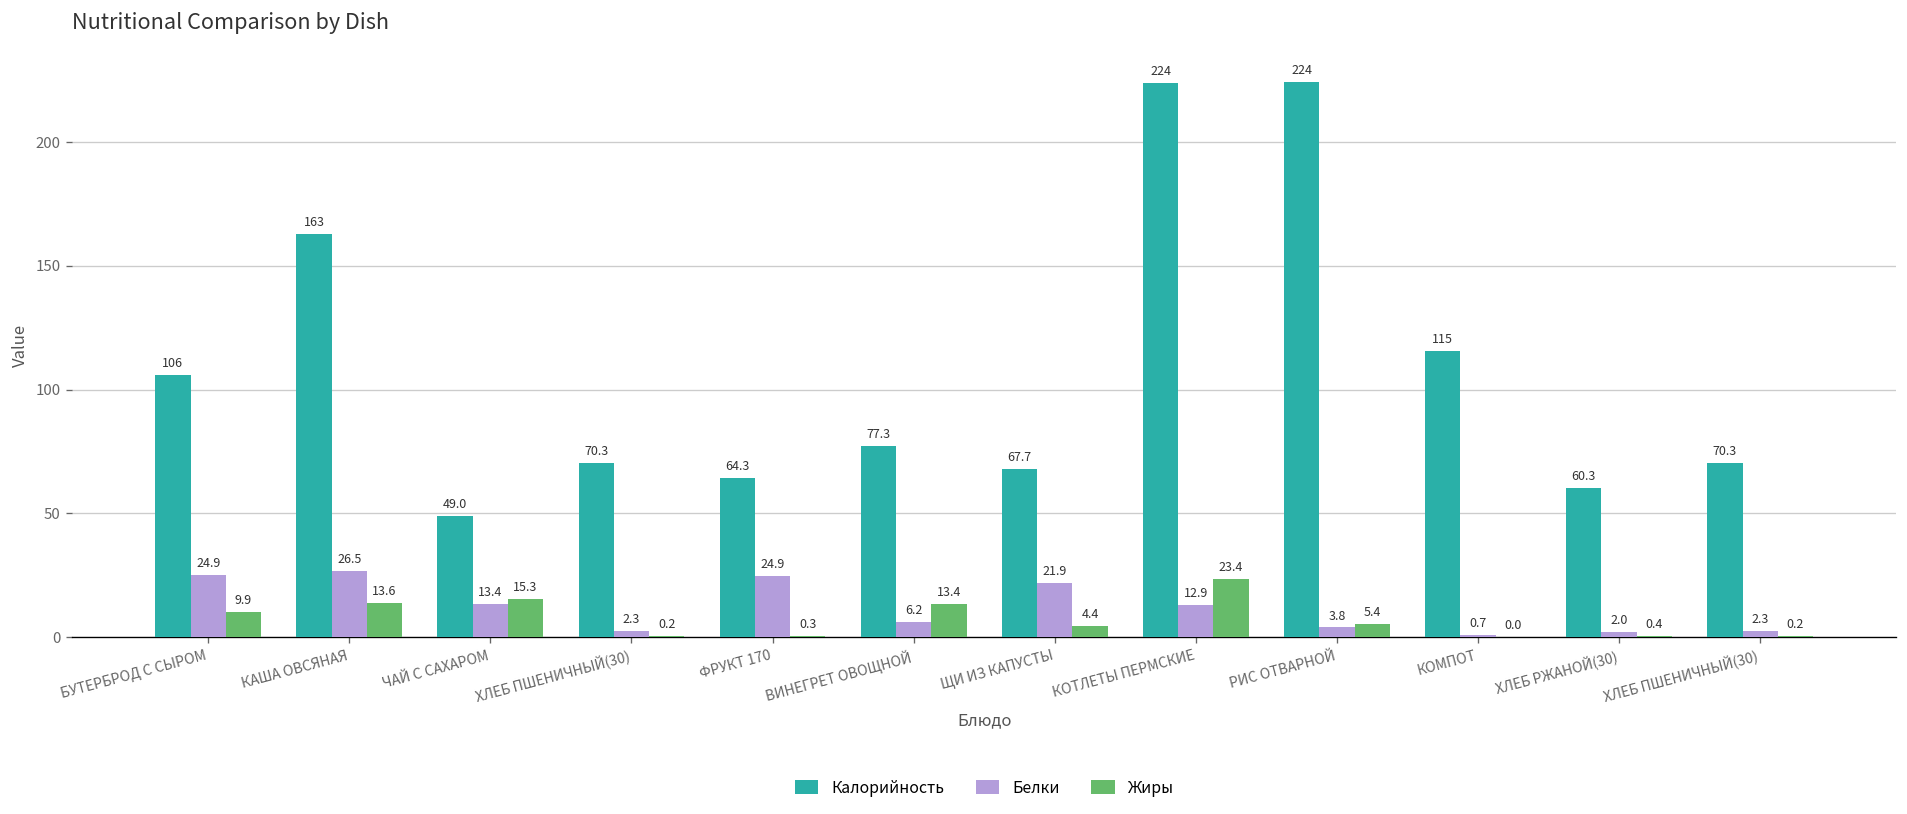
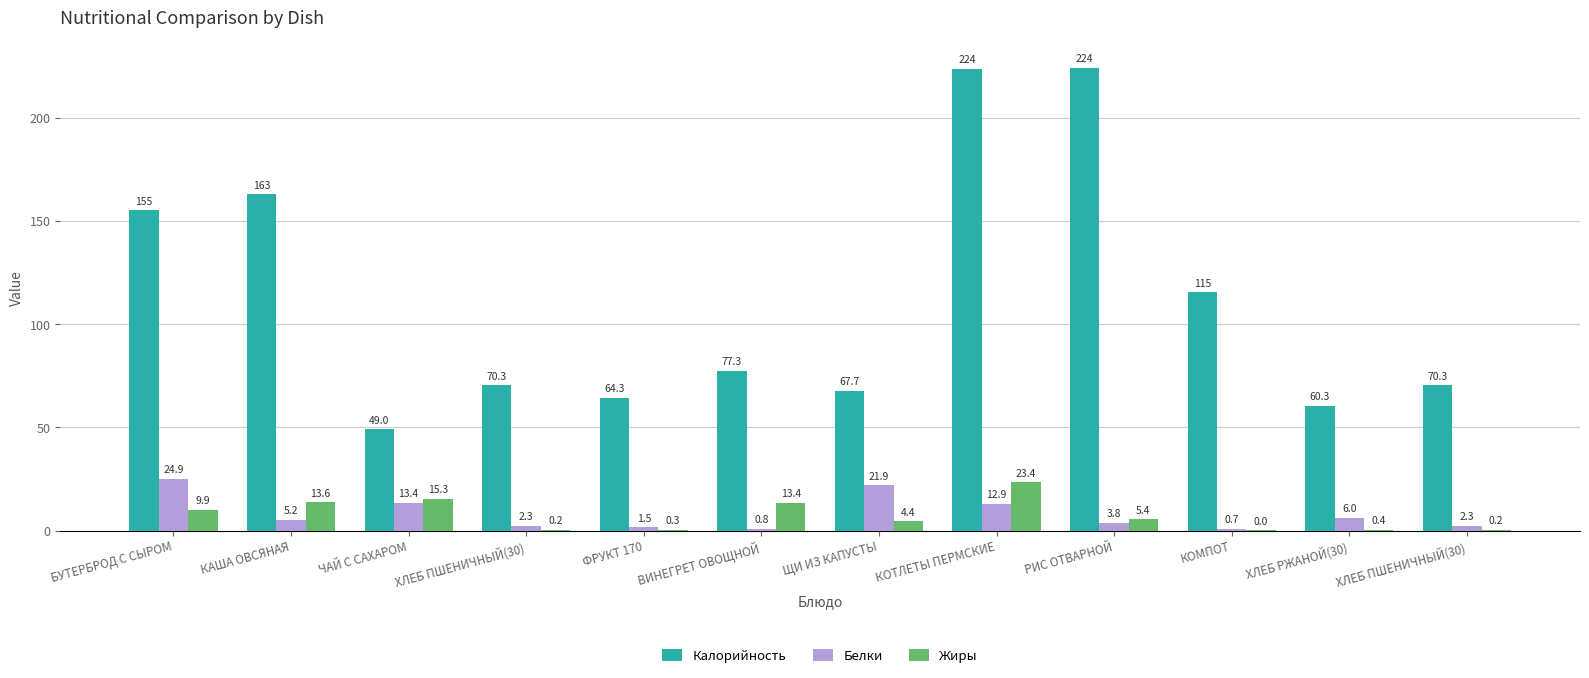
  {
    "Калорийность": {
-     "БУТЕРБРОД С СЫРОМ": 106,
+     "БУТЕРБРОД С СЫРОМ": 155,
      "КАША ОВСЯНАЯ": 163,
      "ЧАЙ С САХАРОМ": 49.0,
      "ФРУКТ 170": 64.3,
      "ВИНЕГРЕТ ОВОЩНОЙ": 77.3,
      "ЩИ ИЗ КАПУСТЫ": 67.7,
      "КОТЛЕТЫ ПЕРМСКИЕ": 224,
      "РИС ОТВАРНОЙ": 224,
      "КОМПОТ": 115,
      "ХЛЕБ РЖАНОЙ(30)": 60.3
    },
    "Белки": {
      "БУТЕРБРОД С СЫРОМ": 24.9,
-     "КАША ОВСЯНАЯ": 26.5,
+     "КАША ОВСЯНАЯ": 5.2,
      "ЧАЙ С САХАРОМ": 13.4,
-     "ФРУКТ 170": 24.9,
-     "ВИНЕГРЕТ ОВОЩНОЙ": 6.2,
+     "ФРУКТ 170": 1.5,
+     "ВИНЕГРЕТ ОВОЩНОЙ": 0.8,
      "ЩИ ИЗ КАПУСТЫ": 21.9,
      "КОТЛЕТЫ ПЕРМСКИЕ": 12.9,
      "РИС ОТВАРНОЙ": 3.8,
      "КОМПОТ": 0.7,
-     "ХЛЕБ РЖАНОЙ(30)": 2.0
+     "ХЛЕБ РЖАНОЙ(30)": 6.0
    },
    "Жиры": {
      "БУТЕРБРОД С СЫРОМ": 9.9,
      "КАША ОВСЯНАЯ": 13.6,
      "ЧАЙ С САХАРОМ": 15.3,
      "ФРУКТ 170": 0.3,
      "ВИНЕГРЕТ ОВОЩНОЙ": 13.4,
      "ЩИ ИЗ КАПУСТЫ": 4.4,
      "КОТЛЕТЫ ПЕРМСКИЕ": 23.4,
      "РИС ОТВАРНОЙ": 5.4,
      "КОМПОТ": 0.0,
      "ХЛЕБ РЖАНОЙ(30)": 0.4
    }
  }
